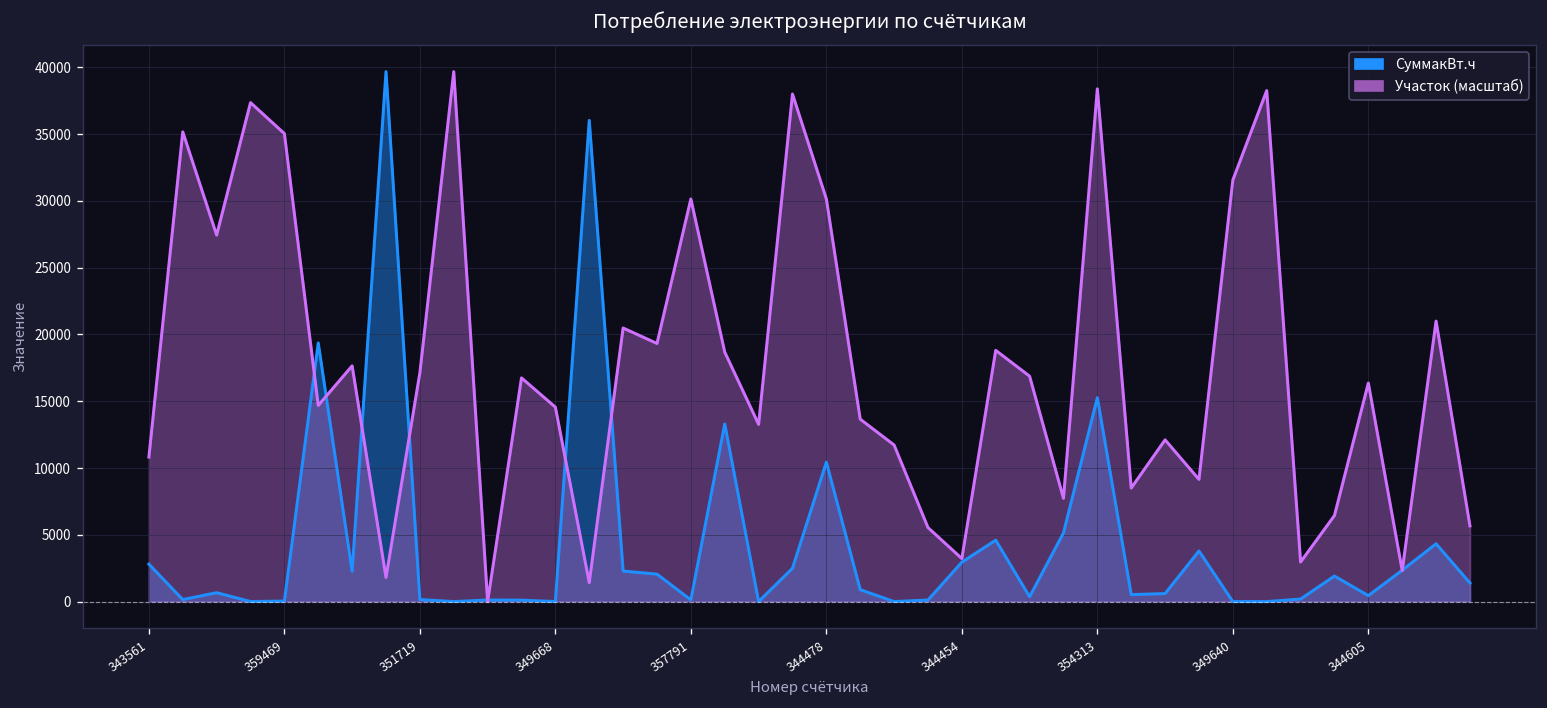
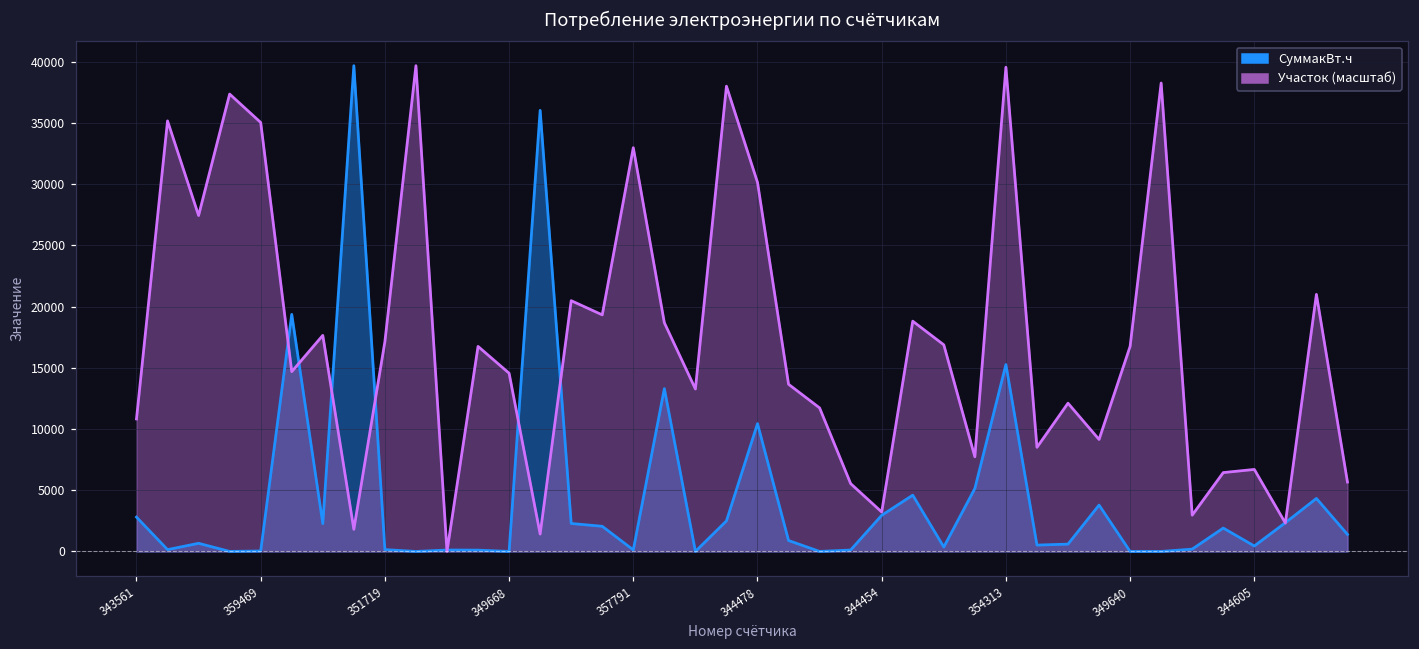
  {
    "СуммакВт.ч": {
      "343561": 2800,
      "359469": 0,
      "351719": 200,
      "349668": 0,
      "357791": 100,
      "344478": 10400,
      "344454": 3000,
      "354313": 15300,
      "349640": 0,
      "344605": 400
    },
    "Участок (масштаб)": {
      "343561": 10800,
      "359469": 35000,
      "351719": 17100,
      "349668": 14600,
-     "357791": 30100,
+     "357791": 33000,
      "344478": 30100,
      "344454": 3200,
-     "354313": 38400,
-     "349640": 31600,
-     "344605": 16400
+     "354313": 39600,
+     "349640": 16700,
+     "344605": 6700
    }
  }
